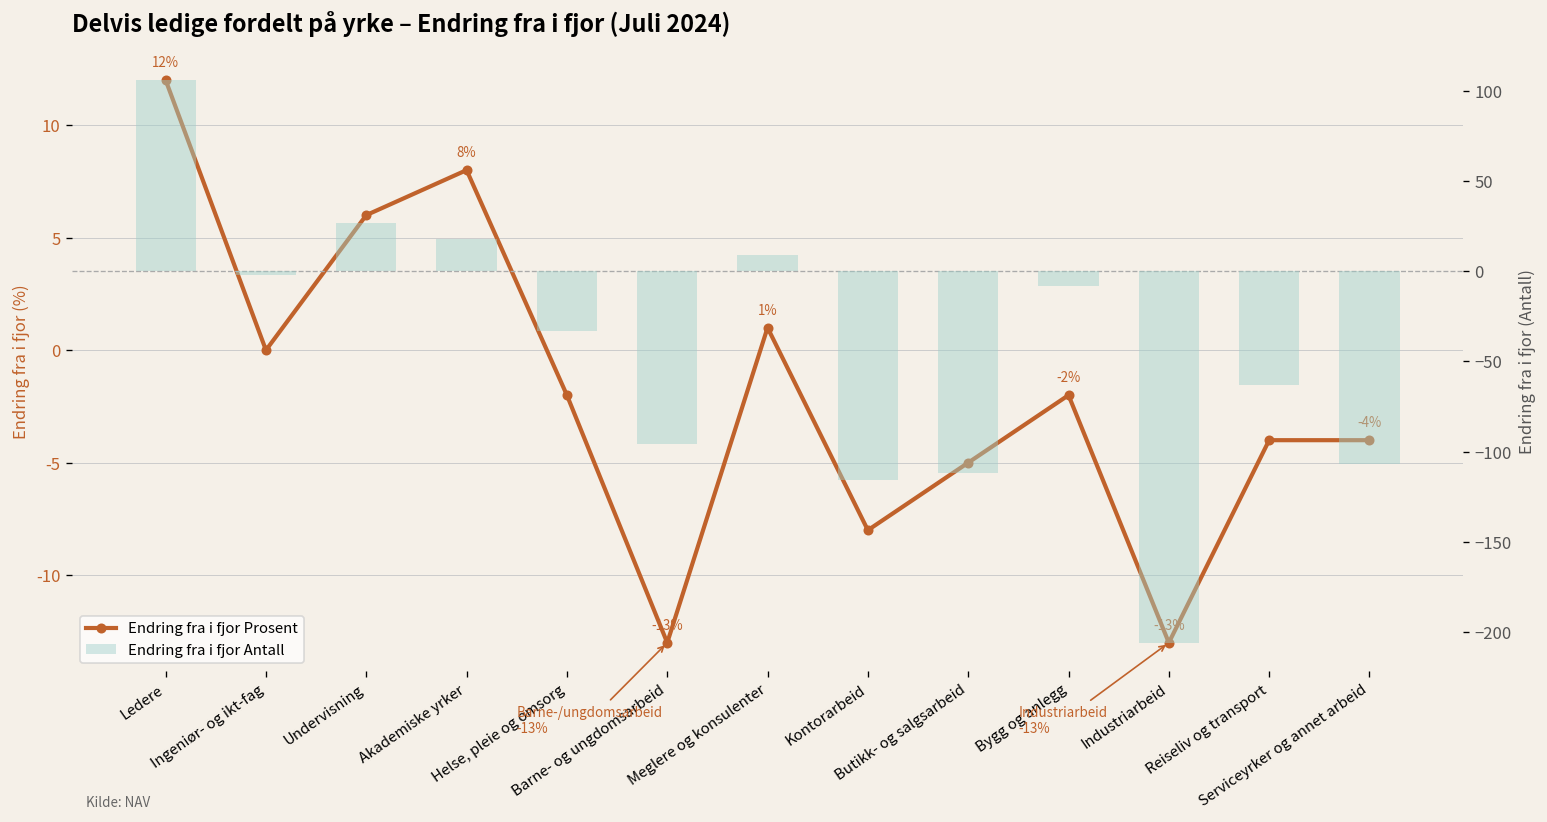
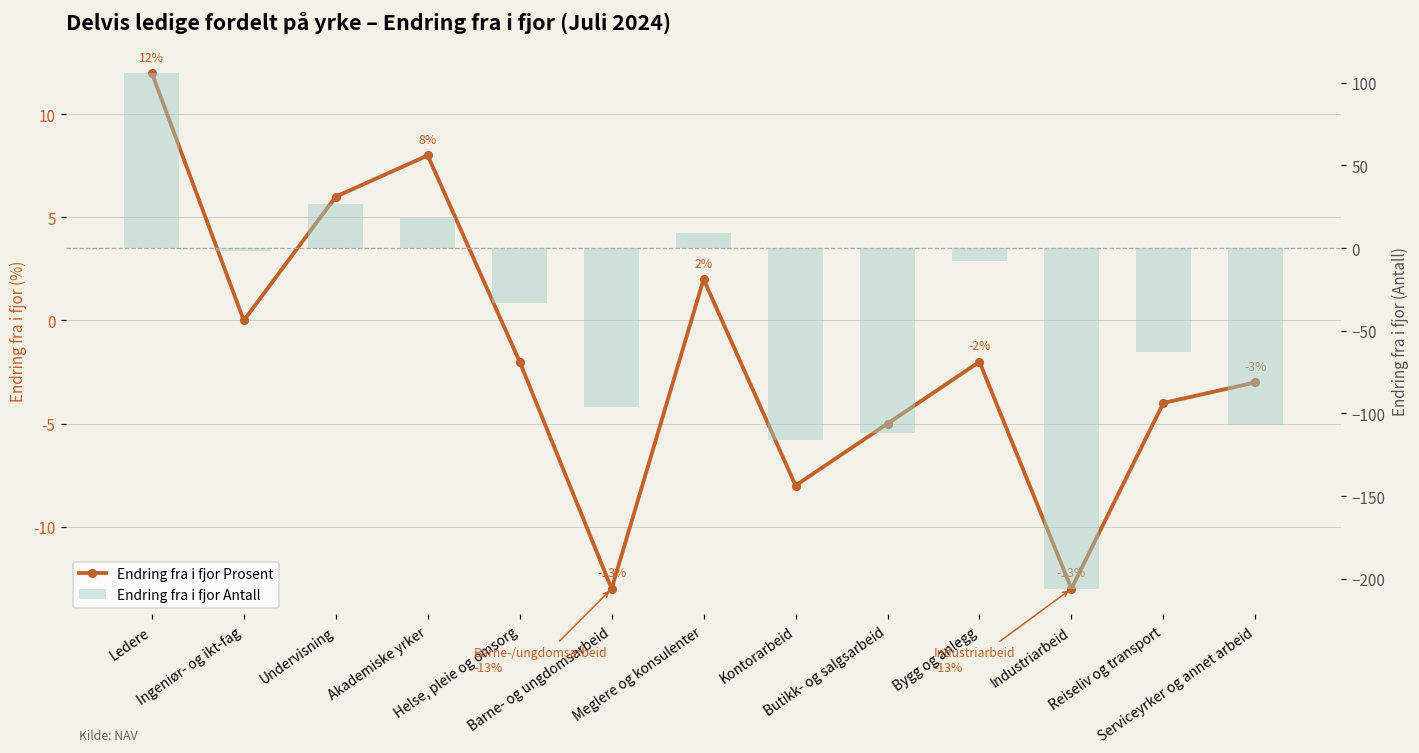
  {
    "Endring fra i fjor Prosent": {
      "Ledere": "12%",
      "Akademiske yrker": "8%",
      "Barne- og ungdomsarbeid": "-13%",
-     "Meglere og konsulenter": "1%",
+     "Meglere og konsulenter": "2%",
      "Bygg og anlegg": "-2%",
      "Industriarbeid": "-13%",
-     "Serviceyrker og annet arbeid": "-4%"
+     "Serviceyrker og annet arbeid": "-3%"
    }
  }
